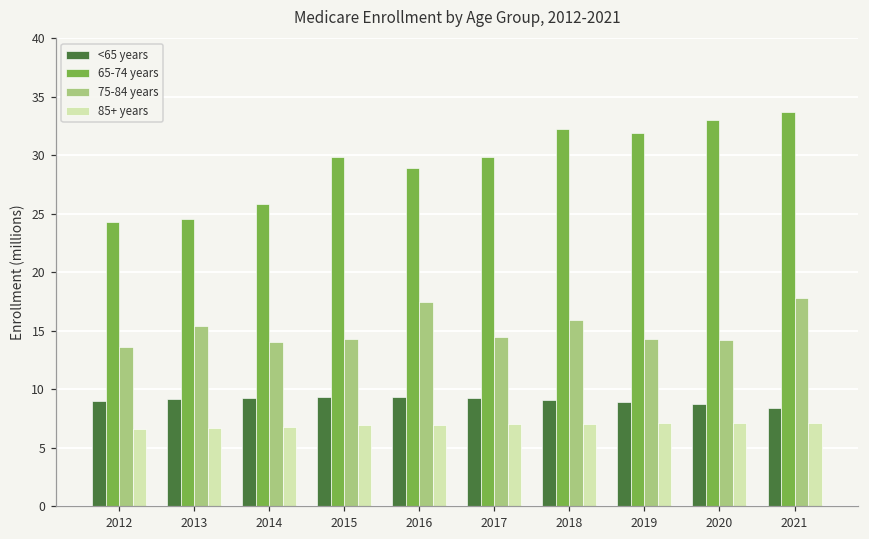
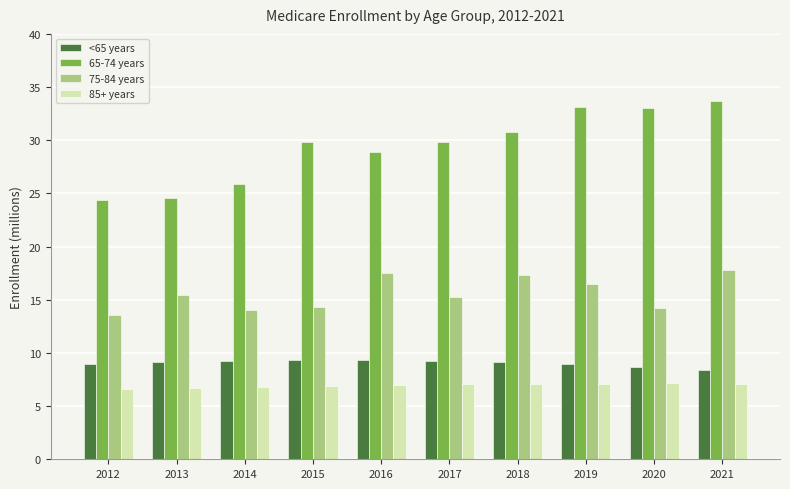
  {
    "<65 years": {
      "2012": 9.0,
      "2013": 9.2,
      "2014": 9.3,
      "2015": 9.3,
      "2016": 9.3,
      "2017": 9.2,
      "2018": 9.1,
      "2019": 8.9,
      "2020": 8.7,
      "2021": 8.4
    },
    "65-74 years": {
      "2012": 24.3,
      "2013": 24.6,
      "2014": 25.9,
      "2015": 29.9,
      "2016": 28.9,
      "2017": 29.9,
-     "2018": 32.3,
-     "2019": 31.9,
+     "2018": 30.8,
+     "2019": 33.1,
      "2020": 33.0,
      "2021": 33.7
    },
    "75-84 years": {
      "2012": 13.6,
      "2013": 15.4,
      "2014": 14.0,
      "2015": 14.3,
      "2016": 17.5,
-     "2017": 14.4,
-     "2018": 15.9,
-     "2019": 14.3,
+     "2017": 15.3,
+     "2018": 17.3,
+     "2019": 16.5,
      "2020": 14.2,
      "2021": 17.8
    },
    "85+ years": {
      "2012": 6.6,
      "2013": 6.7,
      "2014": 6.8,
      "2015": 6.9,
      "2016": 7.0,
      "2017": 7.0,
      "2018": 7.1,
      "2019": 7.1,
      "2020": 7.2,
      "2021": 7.1
    }
  }
